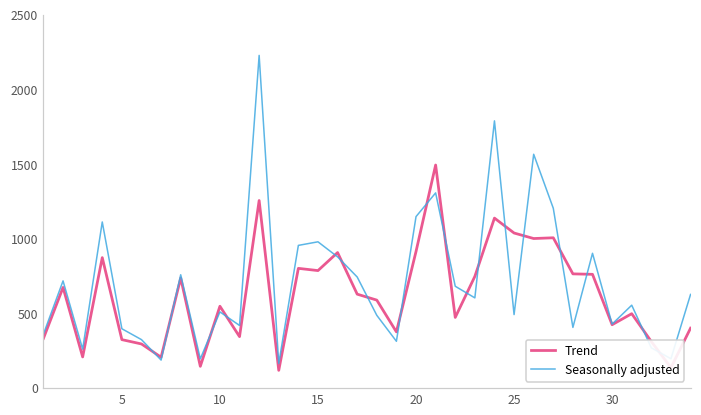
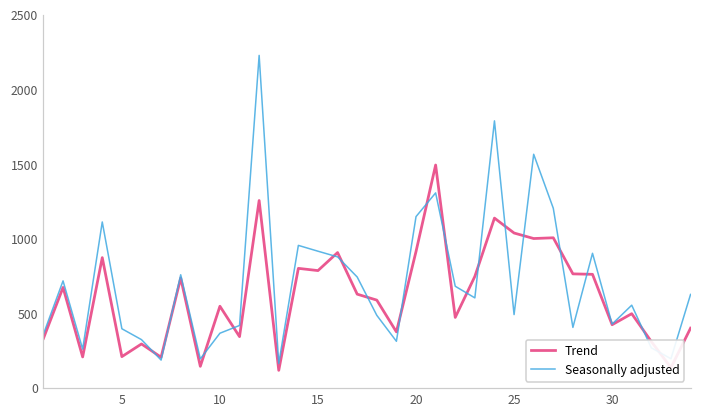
  {
    "Trend": {
-     "5": 320,
+     "5": 210,
      "10": 550,
      "15": 790,
      "20": 910,
      "25": 1040
    },
    "Seasonally adjusted": {
      "5": 400,
-     "10": 510,
-     "15": 980,
+     "10": 370,
+     "15": 920,
      "20": 1150,
      "25": 490
    }
  }
